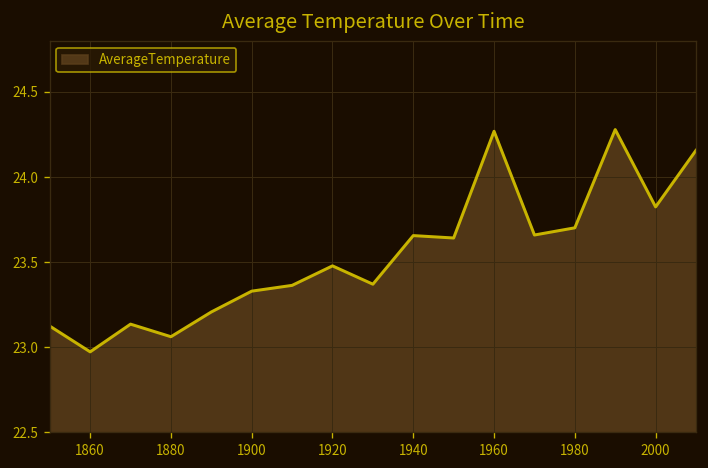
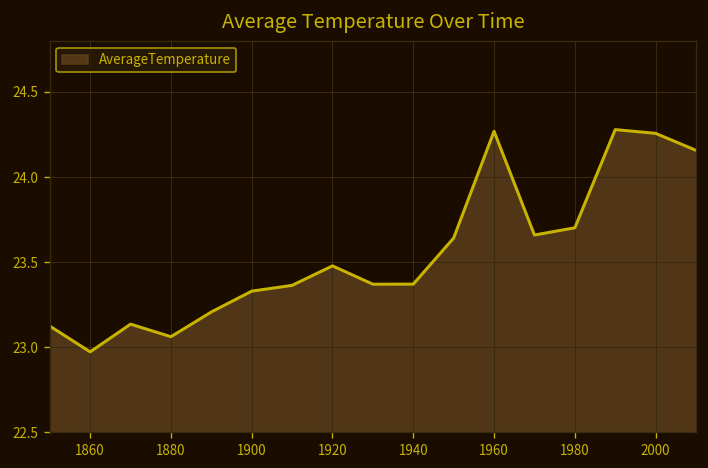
  {
    "1860": 22.97,
    "1880": 23.06,
    "1900": 23.33,
    "1920": 23.48,
-   "1940": 23.66,
+   "1940": 23.37,
    "1960": 24.27,
    "1980": 23.70,
-   "2000": 23.82
+   "2000": 24.26
  }
